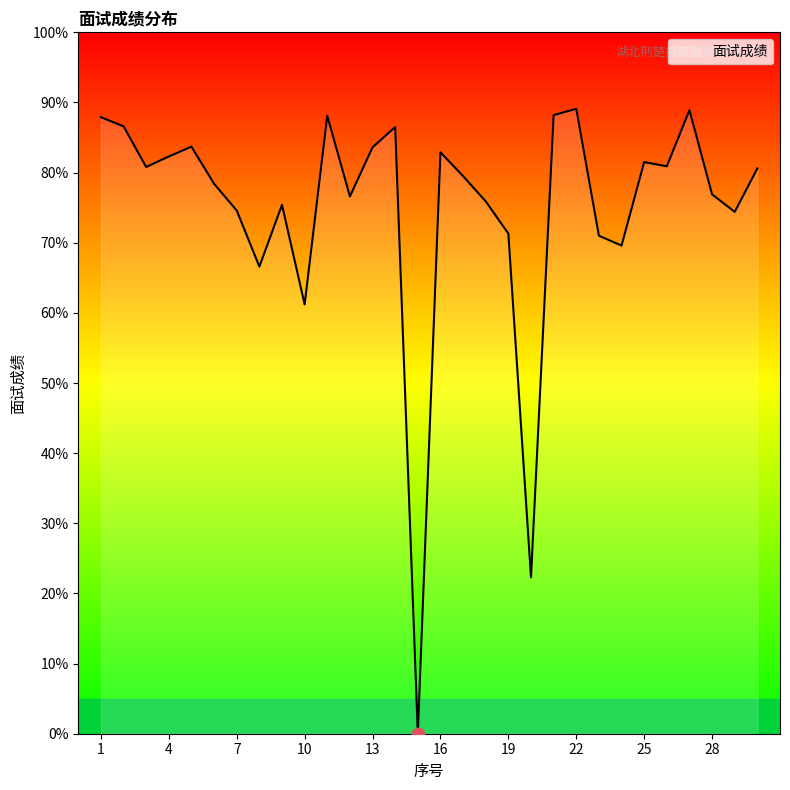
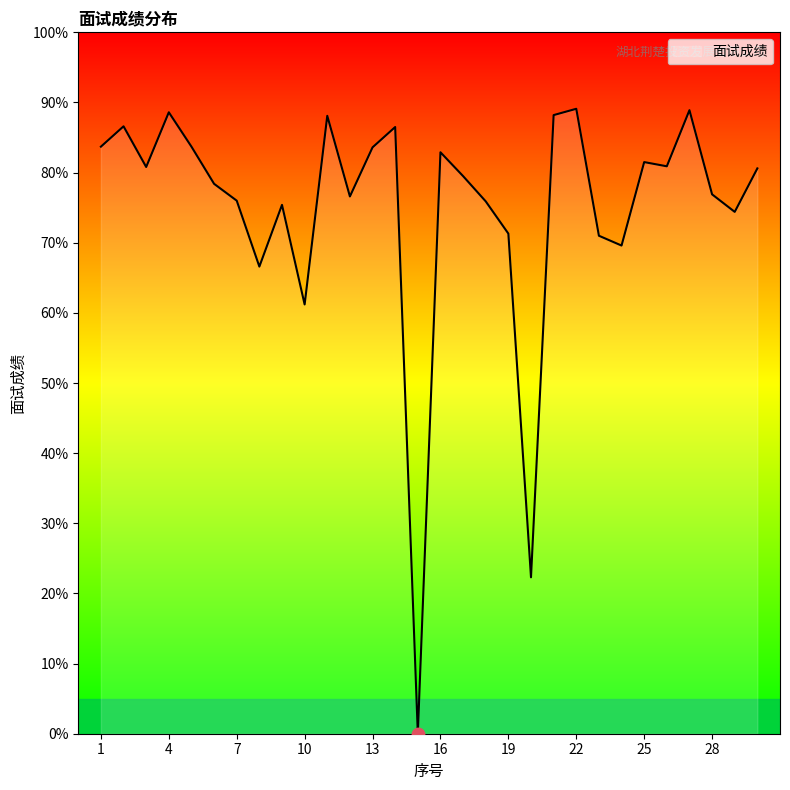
  {
    "面试成绩": {
-     "1": "88%",
-     "4": "82%",
-     "7": "75%",
+     "1": "84%",
+     "4": "89%",
+     "7": "76%",
      "10": "61%",
      "13": "84%",
      "16": "83%",
      "19": "71%",
      "22": "89%",
      "25": "82%",
      "28": "77%"
    }
  }
